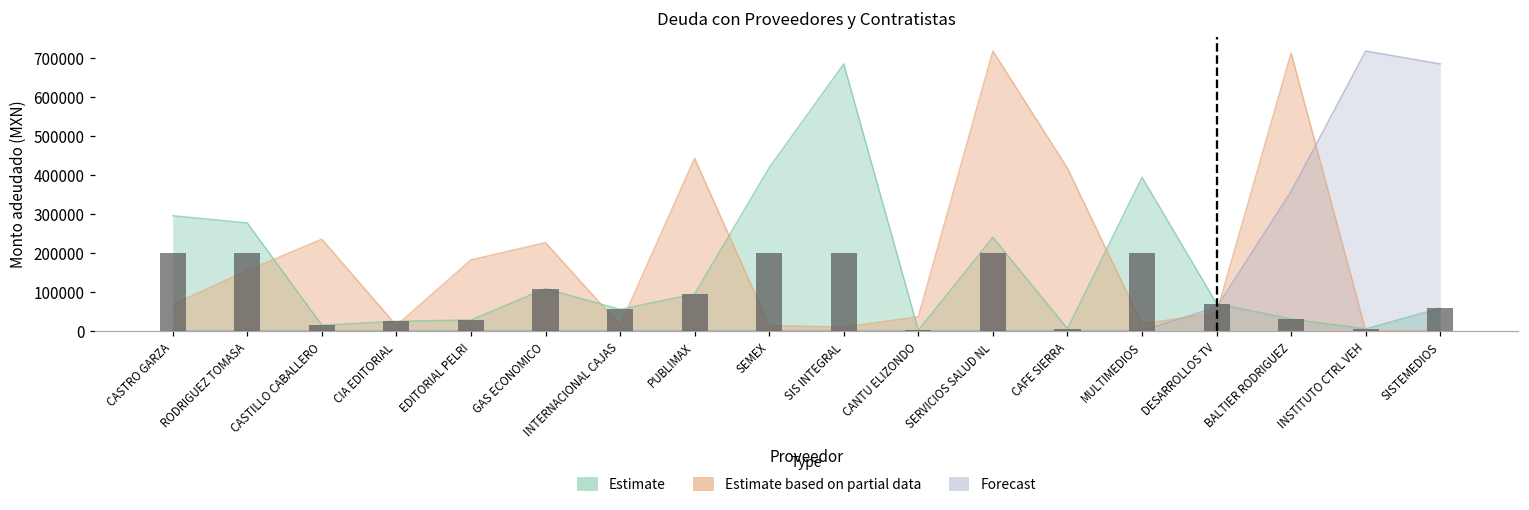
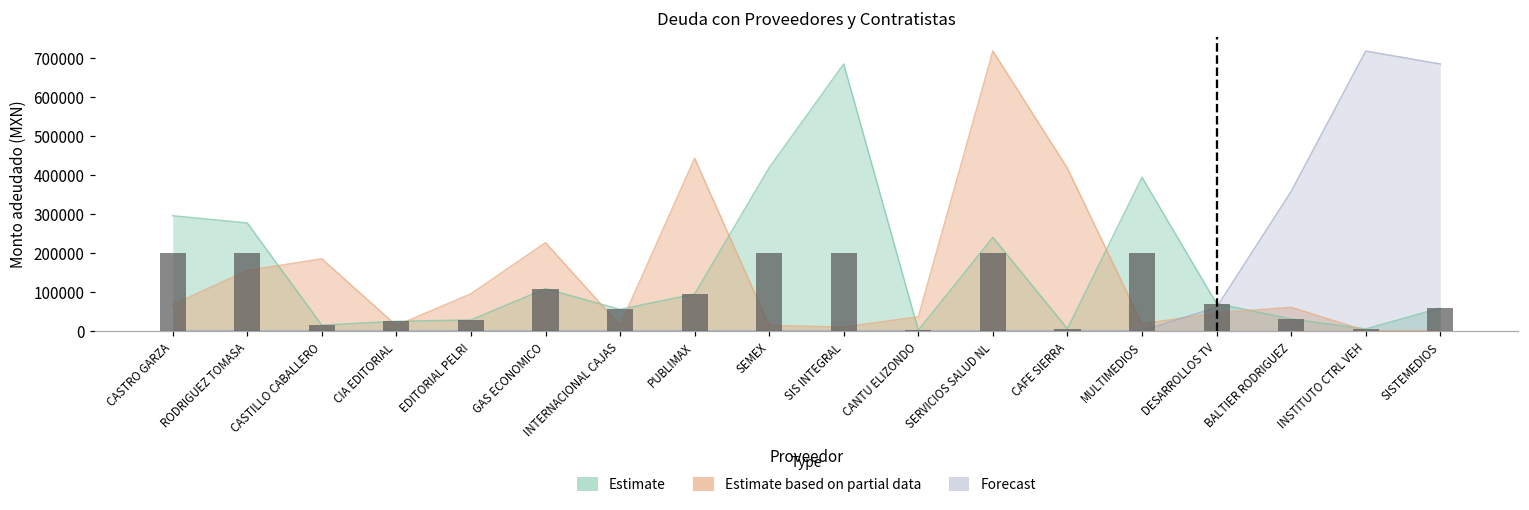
  {
    "Estimate based on partial data": {
      "CASTRO GARZA": 70000,
      "RODRIGUEZ TOMASA": 150000,
-     "CASTILLO CABALLERO": 240000,
+     "CASTILLO CABALLERO": 180000,
      "CIA EDITORIAL": 10000,
-     "EDITORIAL PELRI": 180000,
+     "EDITORIAL PELRI": 90000,
      "GAS ECONOMICO": 230000,
      "INTERNACIONAL CAJAS": 10000,
      "PUBLIMAX": 440000,
      "SEMEX": 10000,
      "SIS INTEGRAL": 10000,
      "CANTU ELIZONDO": 40000,
      "SERVICIOS SALUD NL": 720000,
      "CAFE SIERRA": 420000,
      "MULTIMEDIOS": 20000,
      "DESARROLLOS TV": 50000,
-     "BALTIER RODRIGUEZ": 710000,
+     "BALTIER RODRIGUEZ": 60000,
      "SISTEMEDIOS": 0
    }
  }
